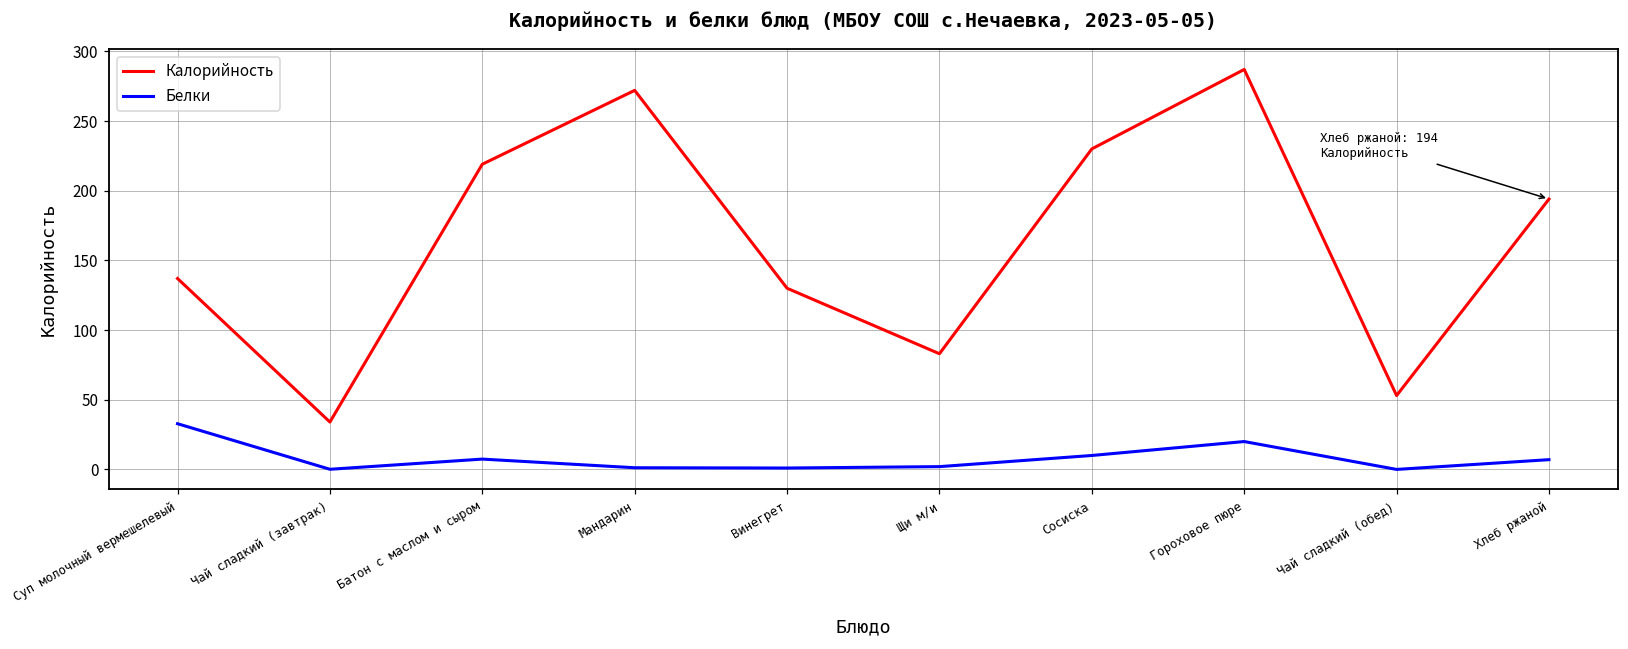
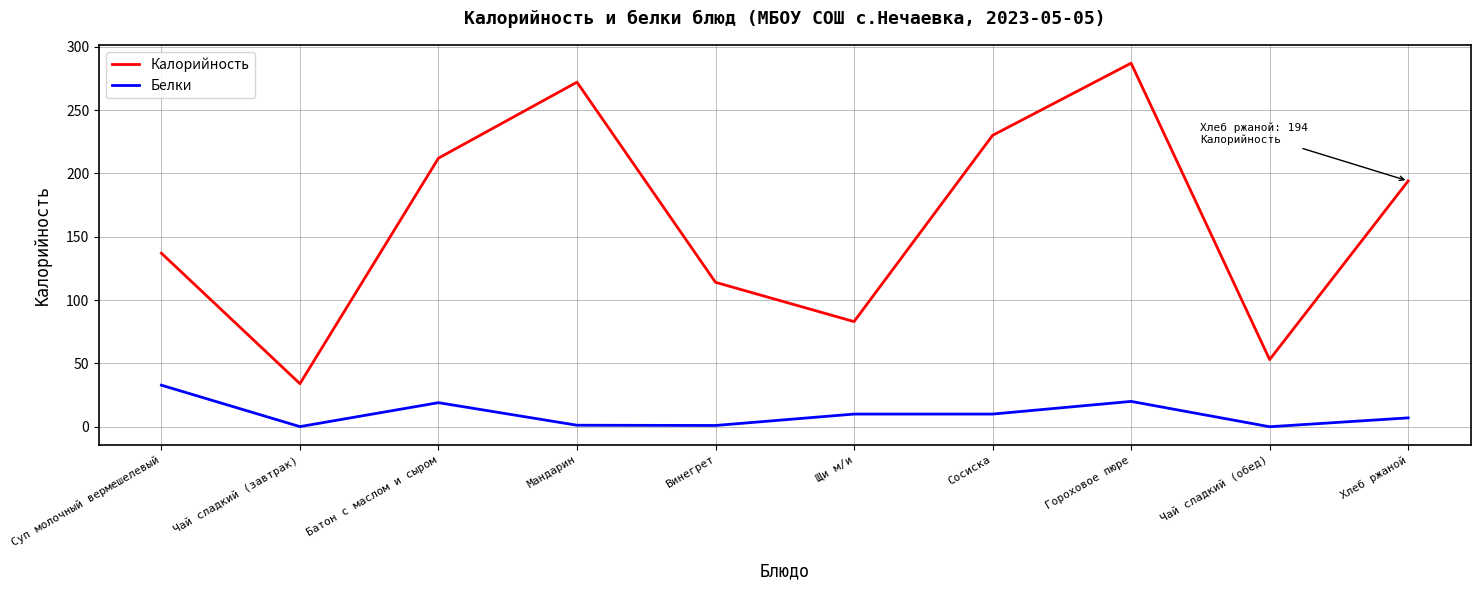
  {
    "Калорийность": {
      "Суп молочный вермешелевый": 137,
      "Чай сладкий (завтрак)": 34,
-     "Батон с маслом и сыром": 219,
+     "Батон с маслом и сыром": 212,
      "Мандарин": 272,
-     "Винегрет": 130,
+     "Винегрет": 114,
      "Щи м/и": 83,
      "Сосиска": 230,
      "Гороховое пюре": 287,
      "Чай сладкий (обед)": 53
    },
    "Белки": {
      "Суп молочный вермешелевый": 33,
      "Чай сладкий (завтрак)": 0,
-     "Батон с маслом и сыром": 7,
+     "Батон с маслом и сыром": 19,
      "Мандарин": 1,
      "Винегрет": 1,
-     "Щи м/и": 2,
+     "Щи м/и": 10,
      "Сосиска": 10,
      "Гороховое пюре": 20,
      "Чай сладкий (обед)": 0,
      "Хлеб ржаной": 7
    }
  }
